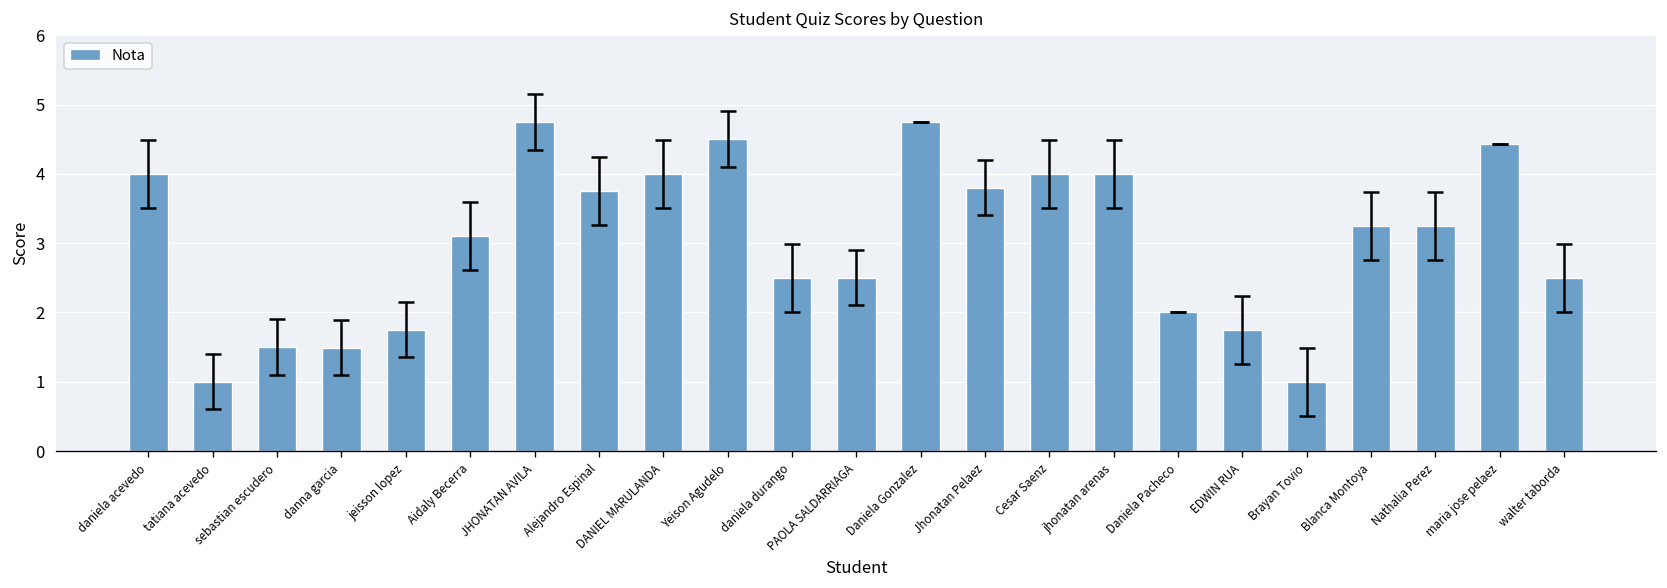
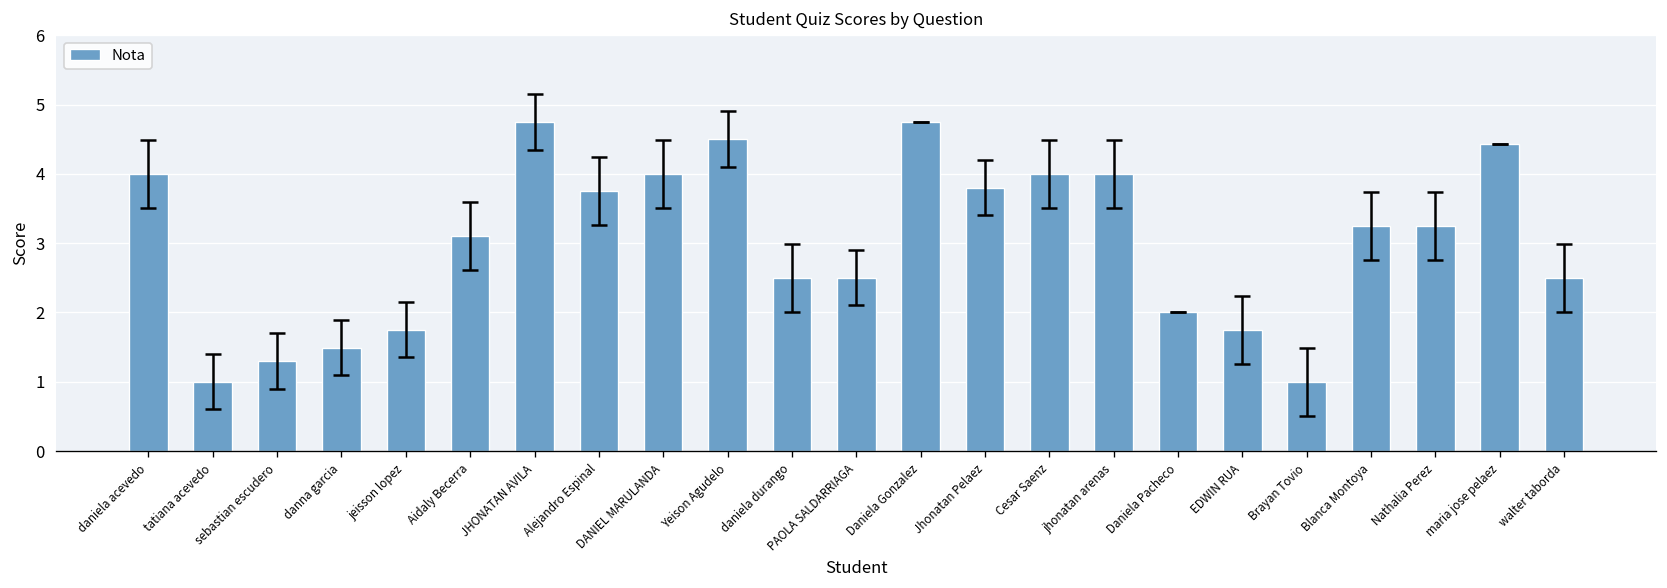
  {
    "Nota": {
      "daniela acevedo": 4.0,
      "tatiana acevedo": 1.0,
-     "sebastian escudero": 1.5,
+     "sebastian escudero": 1.3,
      "danna garcia": 1.5,
      "jeisson lopez": 1.8,
      "Aidaly Becerra": 3.1,
      "JHONATAN AVILA": 4.8,
      "Alejandro Espinal": 3.8,
      "DANIEL MARULANDA": 4.0,
      "Yeison Agudelo": 4.5,
      "daniela durango": 2.5,
      "PAOLA SALDARRIAGA": 2.5,
      "Daniela Gonzalez": 4.8,
      "Jhonatan Pelaez": 3.8,
      "Cesar Saenz": 4.0,
      "jhonatan arenas": 4.0,
      "Daniela Pacheco": 2.0,
      "EDWIN RUA": 1.8,
      "Brayan Tovio": 1.0,
      "Blanca Montoya": 3.3,
      "Nathalia Perez": 3.3,
      "maria jose pelaez": 4.4,
      "walter taborda": 2.5
    }
  }
